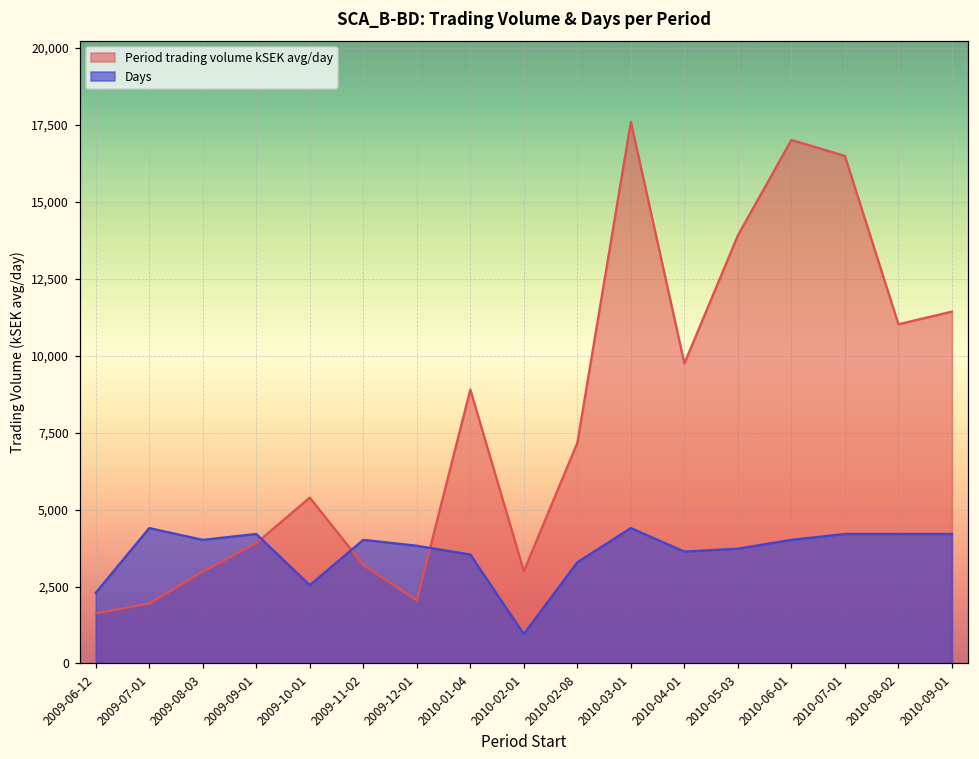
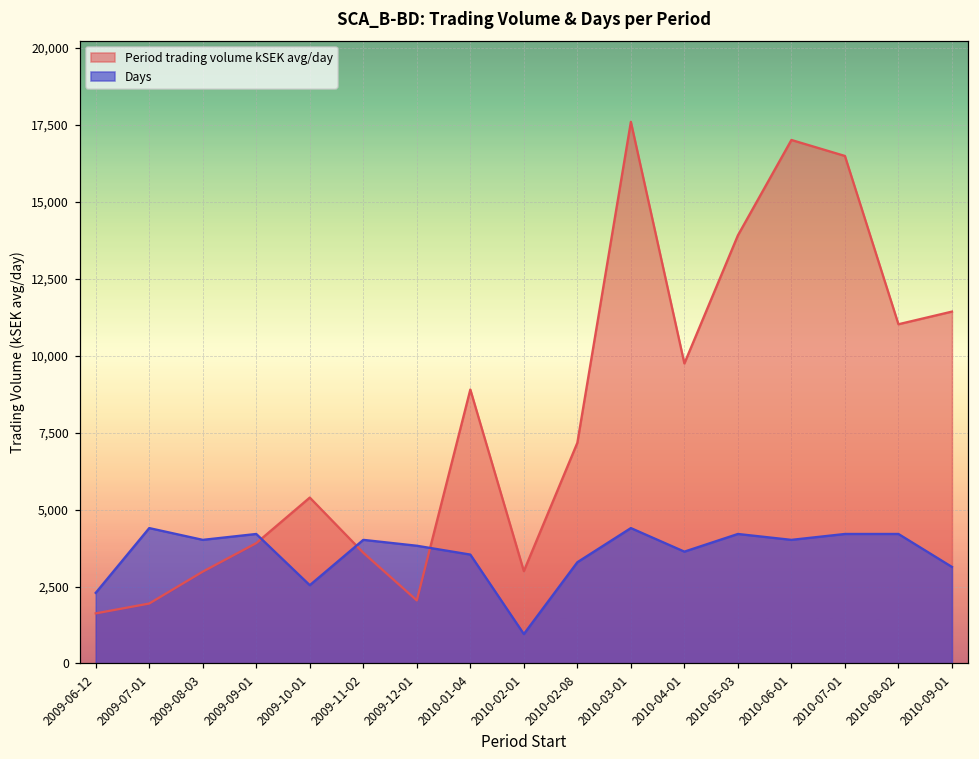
  {
    "Period trading volume kSEK avg/day": {
      "2009-06-12": "1,600",
      "2009-07-01": "1,900",
      "2009-08-03": "3,000",
      "2009-09-01": "3,900",
      "2009-10-01": "5,400",
-     "2009-11-02": "3,200",
+     "2009-11-02": "3,600",
      "2009-12-01": "2,000",
      "2010-01-04": "8,900",
      "2010-02-01": "3,000",
      "2010-02-08": "7,200",
      "2010-03-01": "17,600",
      "2010-04-01": "9,700",
      "2010-05-03": "13,900",
      "2010-06-01": "17,000",
      "2010-07-01": "16,500",
      "2010-08-02": "11,000",
      "2010-09-01": "11,400"
    },
    "Days": {
      "2009-06-12": "2,300",
      "2009-07-01": "4,400",
      "2009-08-03": "4,000",
      "2009-09-01": "4,200",
      "2009-10-01": "2,500",
      "2009-11-02": "4,000",
      "2009-12-01": "3,800",
      "2010-01-04": "3,500",
      "2010-02-01": "1,000",
      "2010-02-08": "3,300",
      "2010-03-01": "4,400",
      "2010-04-01": "3,600",
-     "2010-05-03": "3,700",
+     "2010-05-03": "4,200",
      "2010-06-01": "4,000",
      "2010-07-01": "4,200",
      "2010-08-02": "4,200",
-     "2010-09-01": "4,200"
+     "2010-09-01": "3,100"
    }
  }
